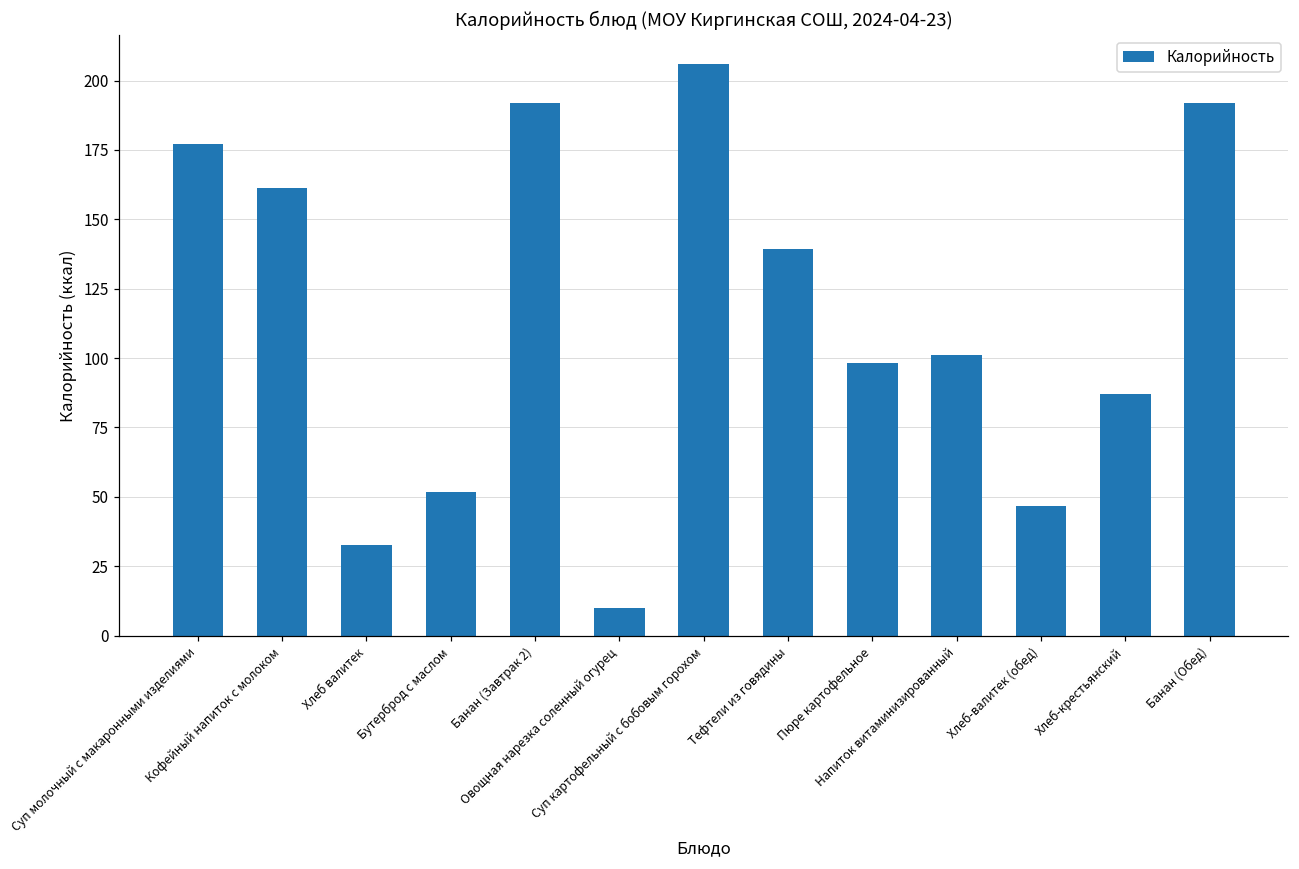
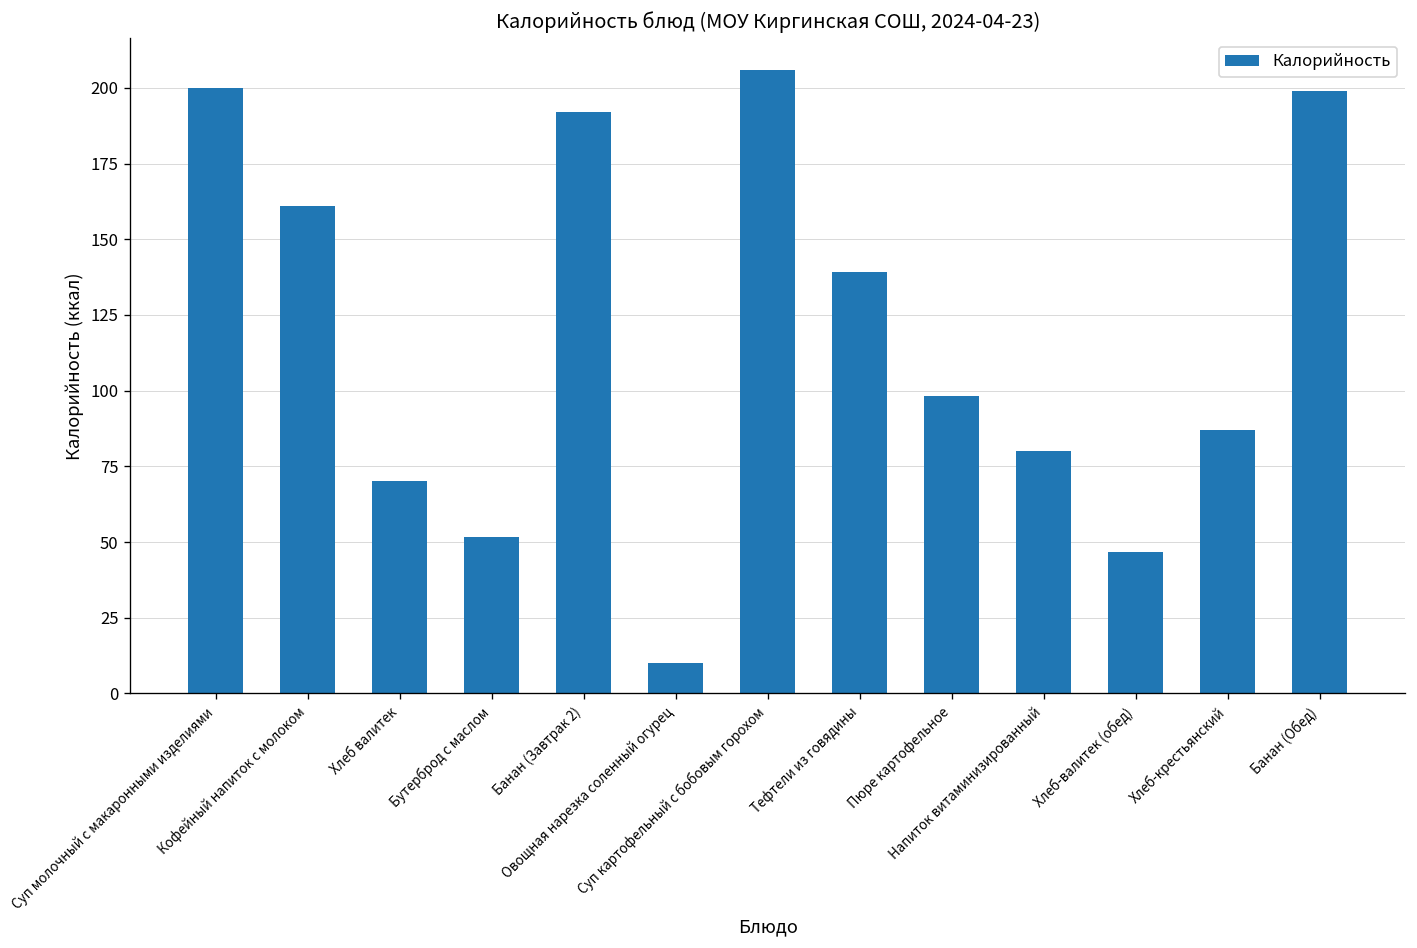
  {
-   "Суп молочный с макаронными изделиями": 177,
+   "Суп молочный с макаронными изделиями": 200,
    "Кофейный напиток с молоком": 161,
-   "Хлеб валитек": 33,
+   "Хлеб валитек": 70,
    "Бутерброд с маслом": 52,
    "Банан (Завтрак 2)": 192,
    "Овощная нарезка соленный огурец": 10,
    "Суп картофельный с бобовым горохом": 206,
    "Тефтели из говядины": 139,
    "Пюре картофельное": 98,
-   "Напиток витаминизированный": 101,
+   "Напиток витаминизированный": 80,
    "Хлеб-валитек (обед)": 47,
    "Хлеб-крестьянский": 87,
-   "Банан (Обед)": 192
+   "Банан (Обед)": 199
  }
